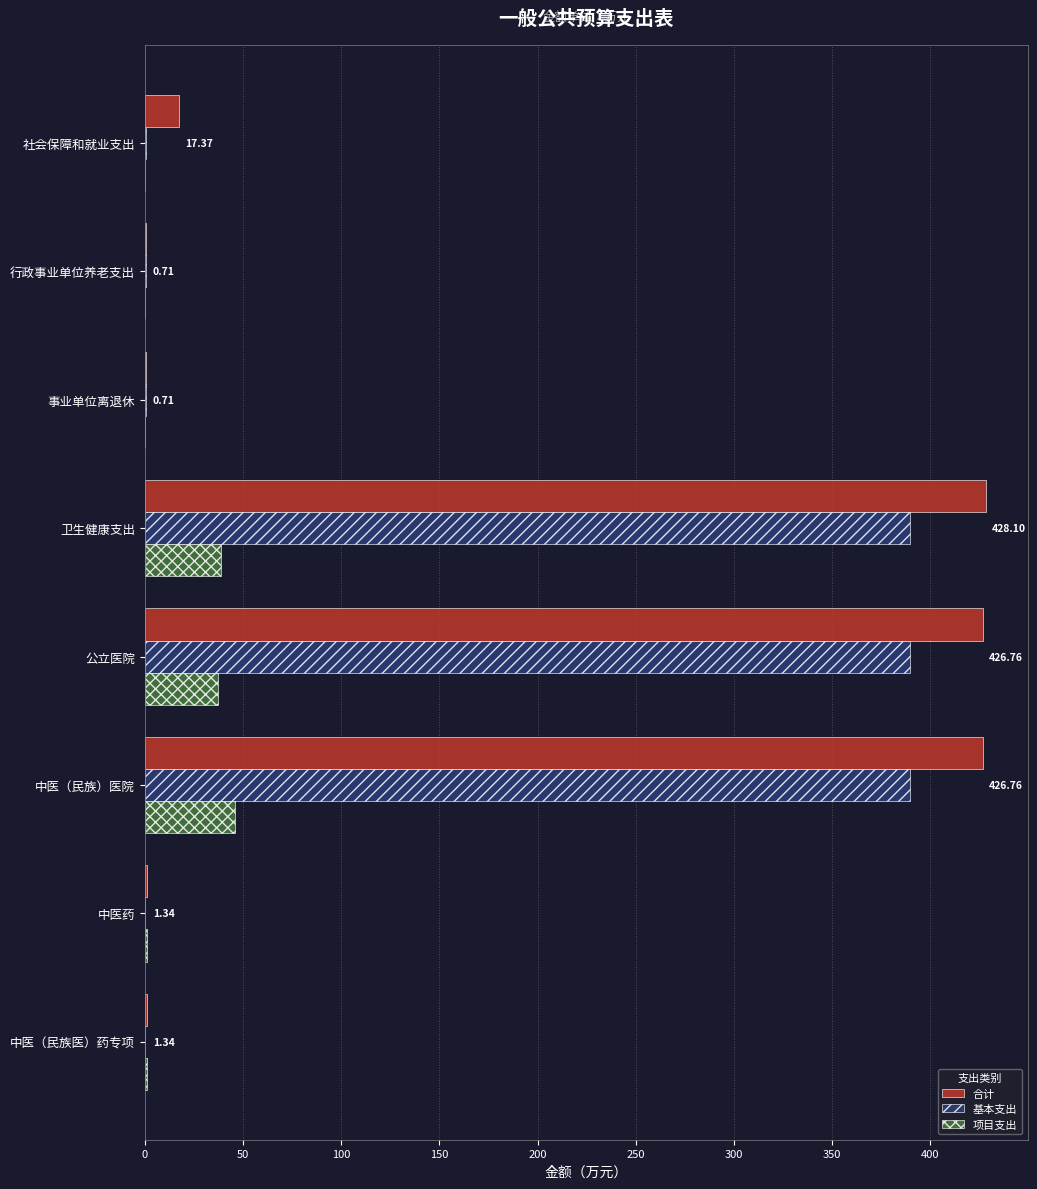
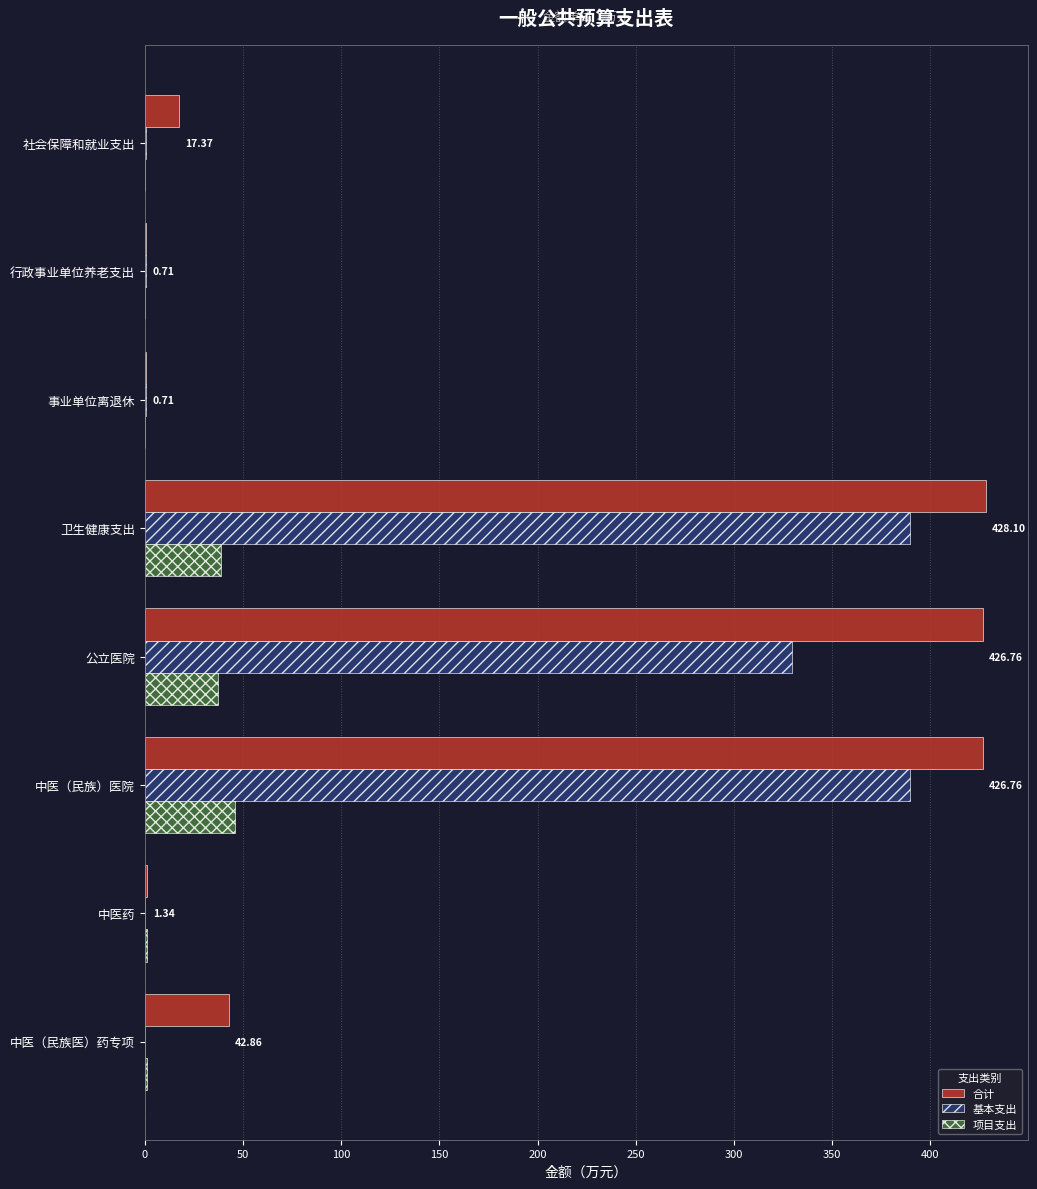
  {
    "合计": {
-     "中医（民族医）药专项": 1.34
+     "中医（民族医）药专项": 42.86
    },
    "基本支出": {
      "卫生健康支出": 390,
-     "公立医院": 390,
+     "公立医院": 330,
      "中医（民族）医院": 390,
      "中医（民族医）药专项": 0
    },
    "项目支出": {
      "社会保障和就业支出": 0,
      "行政事业单位养老支出": 0,
      "事业单位离退休": 0,
      "卫生健康支出": 39,
      "公立医院": 37,
      "中医（民族）医院": 46,
      "中医（民族医）药专项": 1
    }
  }
